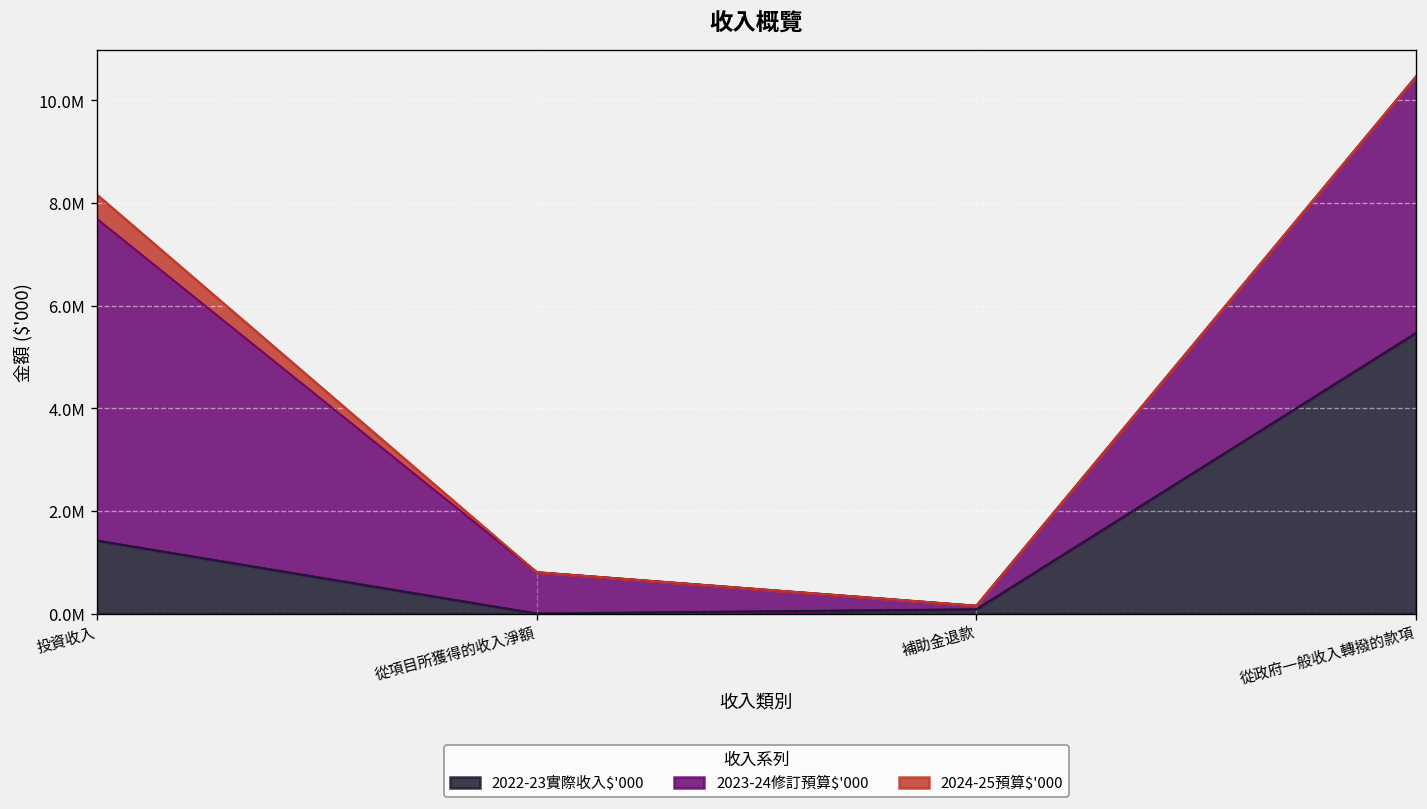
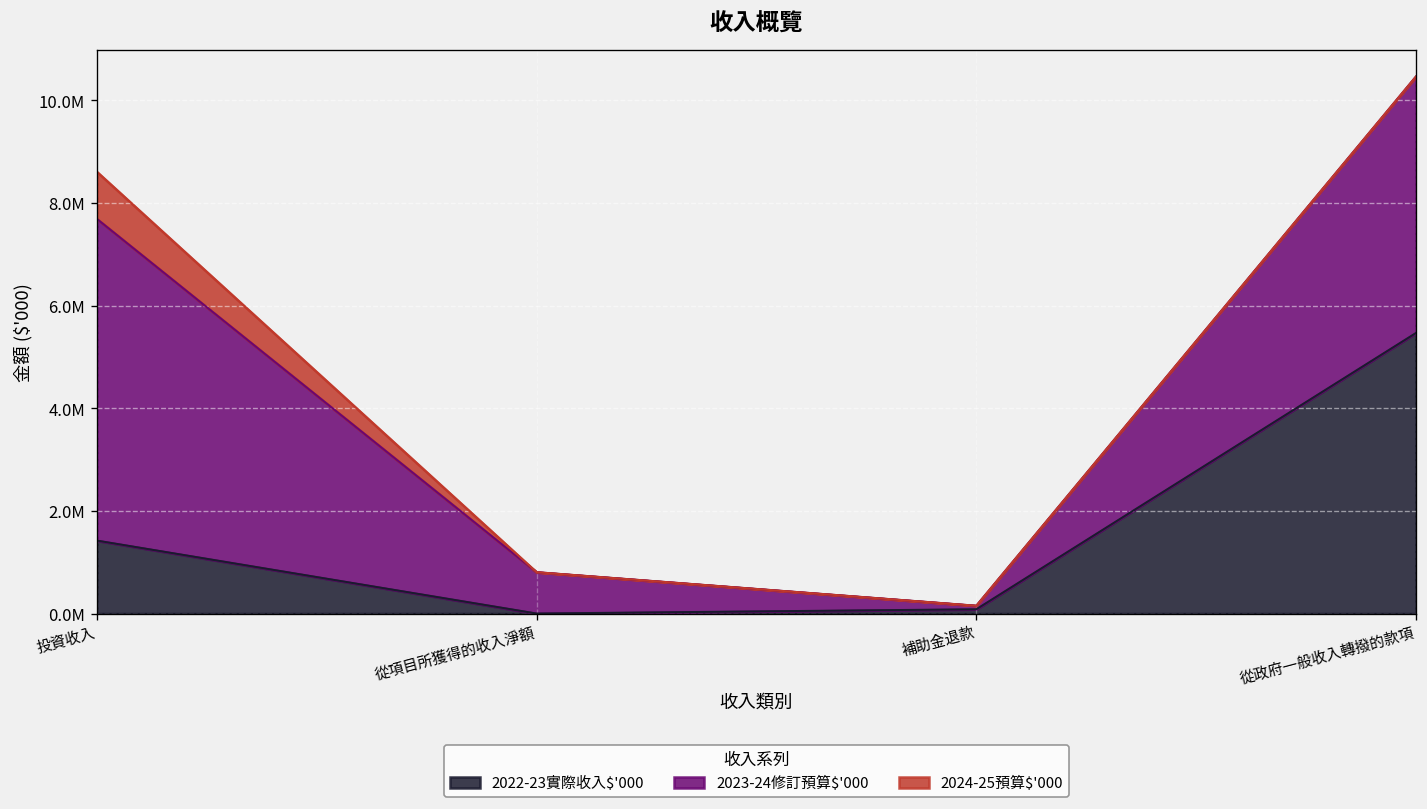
  {
    "2022-23實際收入$'000": {
      "投資收入": 1400000,
      "從項目所獲得的收入淨額": 0,
      "補助金退款": 100000,
      "從政府一般收入轉撥的款項": 5500000
    },
    "2023-24修訂預算$'000": {
      "投資收入": 6300000
    },
    "2024-25預算$'000": {
-     "投資收入": 500000
+     "投資收入": 900000
    }
  }
